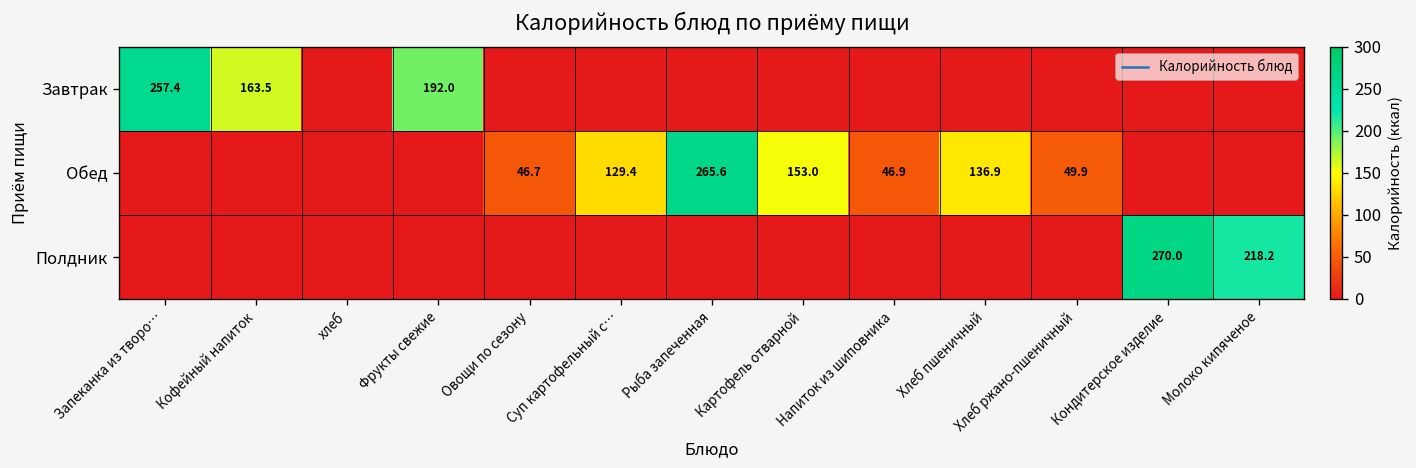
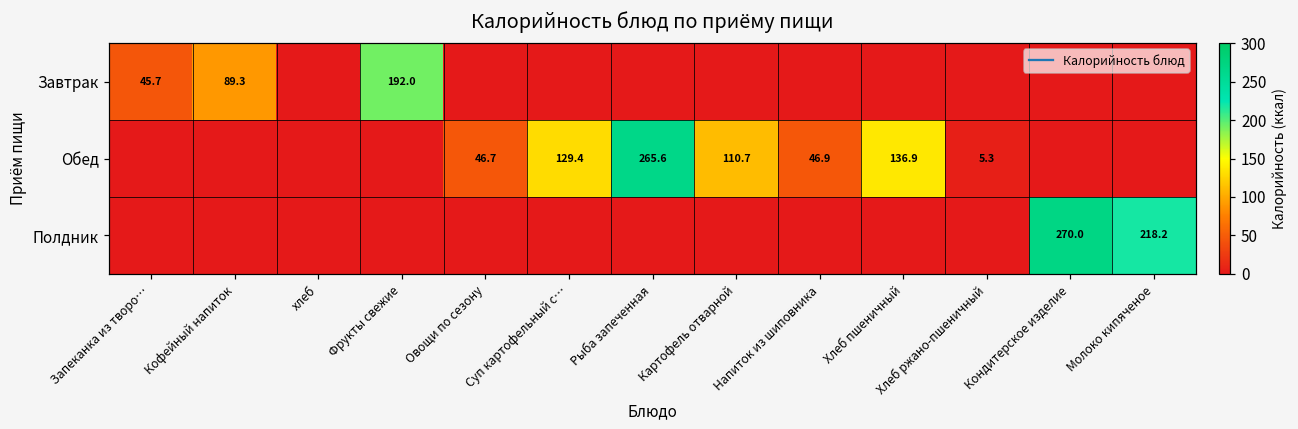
  {
    "Завтрак": {
-     "Запеканка из творо…": 257.4,
-     "Кофейный напиток": 163.5,
+     "Запеканка из творо…": 45.7,
+     "Кофейный напиток": 89.3,
      "Фрукты свежие": 192.0
    },
    "Обед": {
      "Овощи по сезону": 46.7,
      "Суп картофельный с…": 129.4,
      "Рыба запеченная": 265.6,
-     "Картофель отварной": 153.0,
+     "Картофель отварной": 110.7,
      "Напиток из шиповника": 46.9,
      "Хлеб пшеничный": 136.9,
-     "Хлеб ржано-пшеничный": 49.9
+     "Хлеб ржано-пшеничный": 5.3
    },
    "Полдник": {
      "Кондитерское изделие": 270.0,
      "Молоко кипяченое": 218.2
    }
  }
